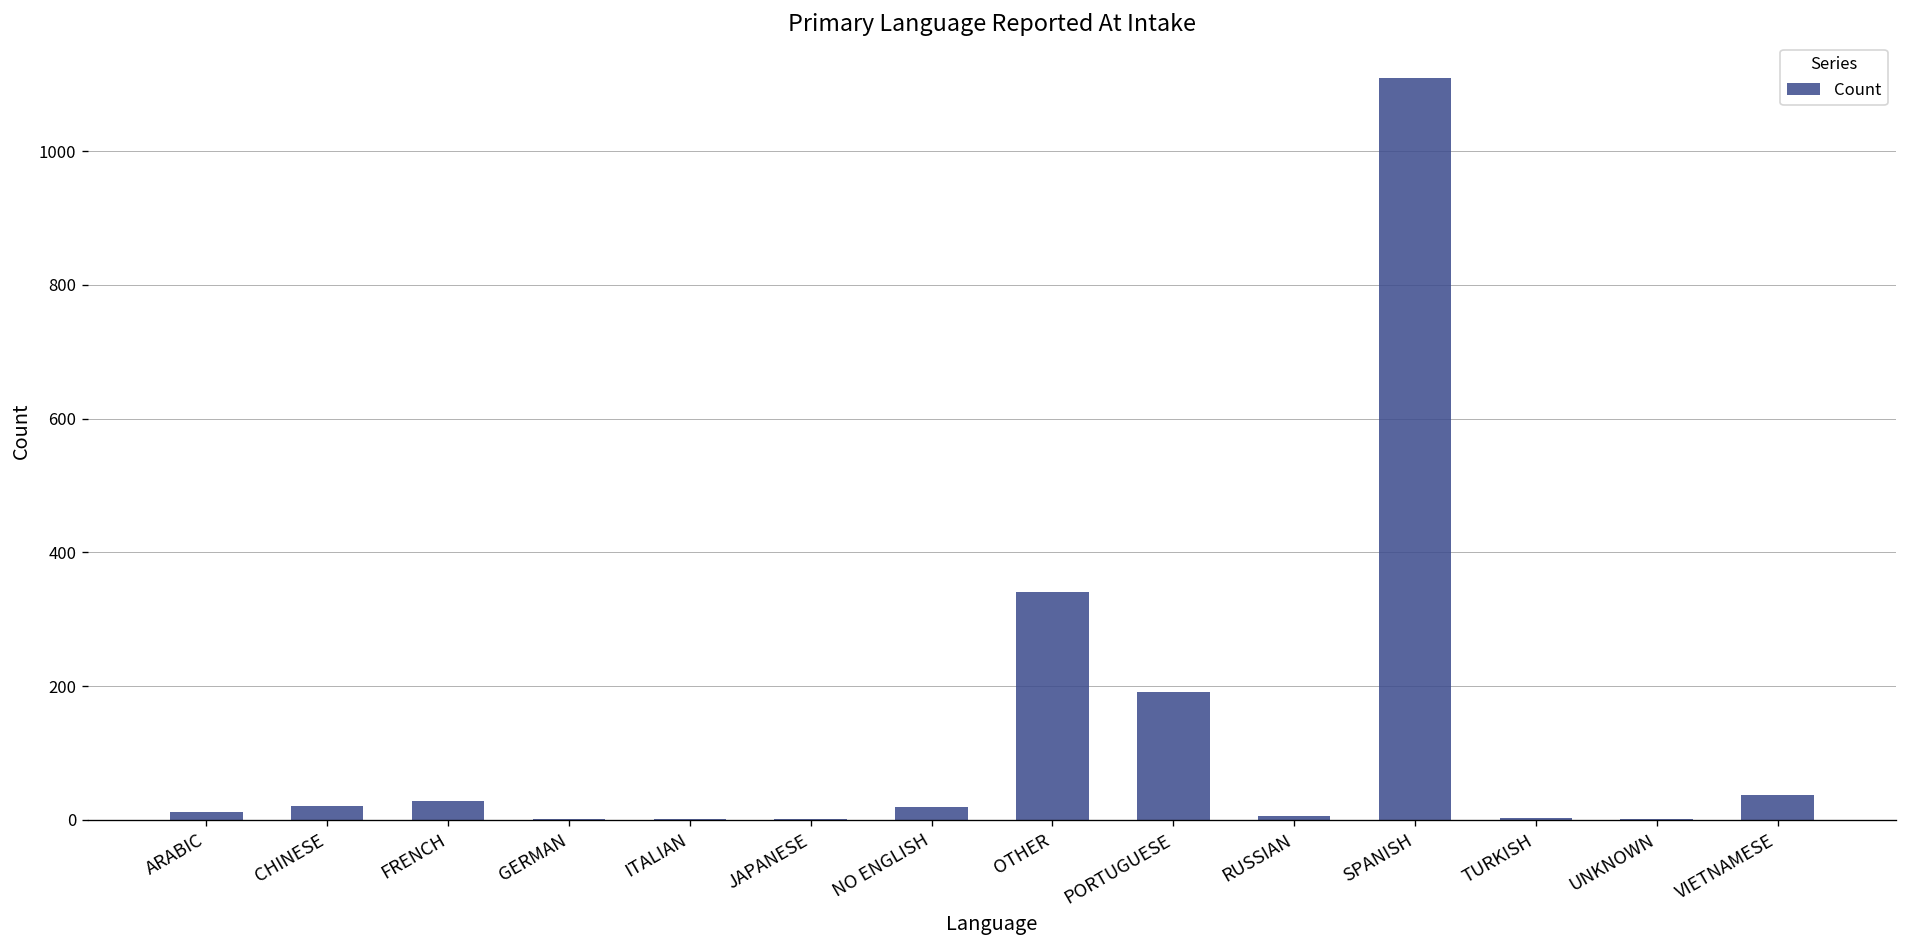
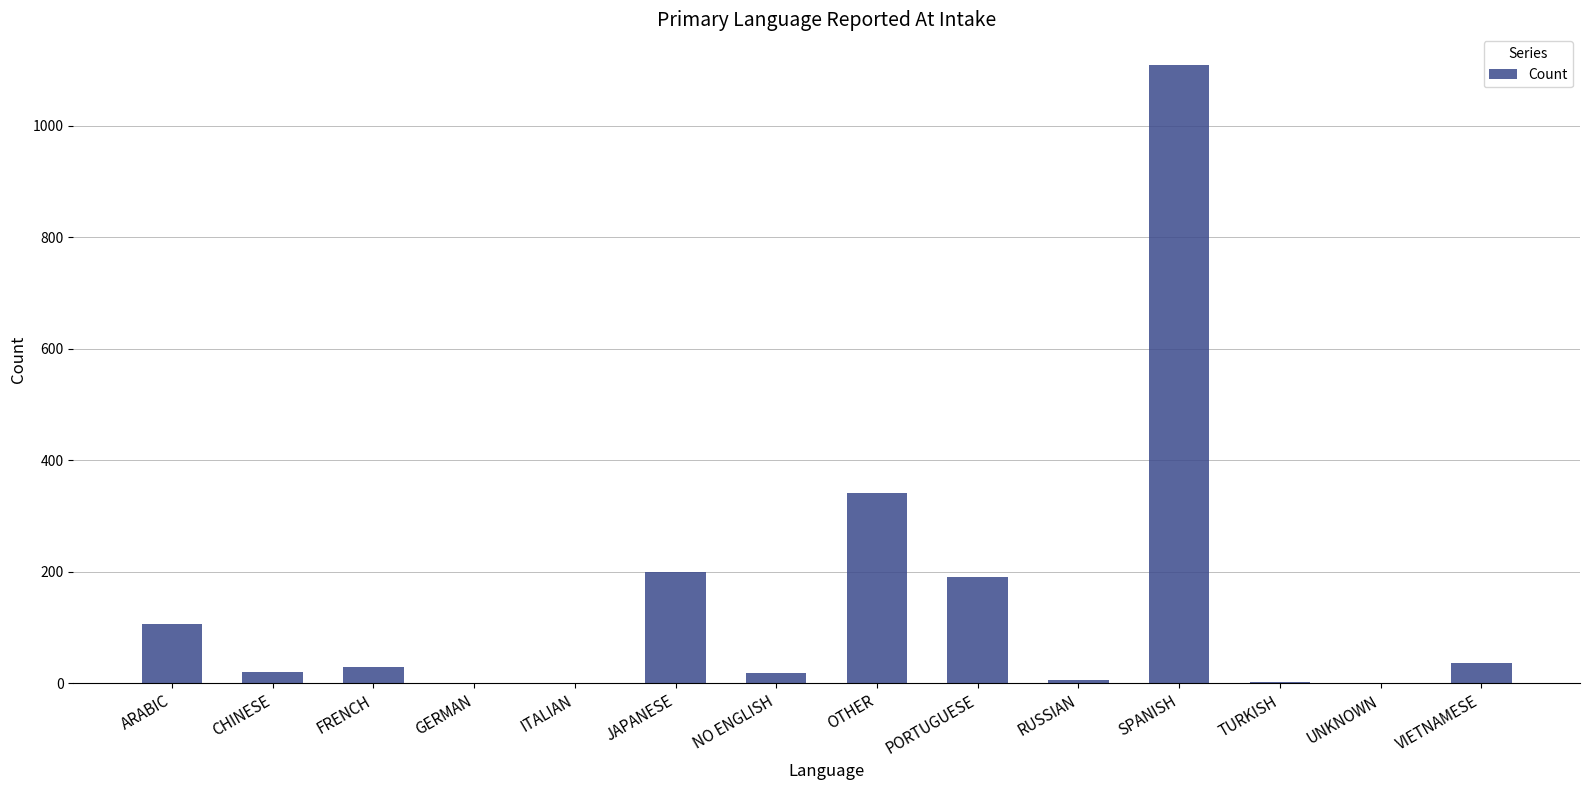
  {
-   "ARABIC": 10,
+   "ARABIC": 110,
    "CHINESE": 20,
    "FRENCH": 30,
-   "JAPANESE": 0,
+   "JAPANESE": 200,
    "NO ENGLISH": 20,
    "OTHER": 340,
    "PORTUGUESE": 190,
    "RUSSIAN": 10,
    "SPANISH": 1110,
    "VIETNAMESE": 40
  }
